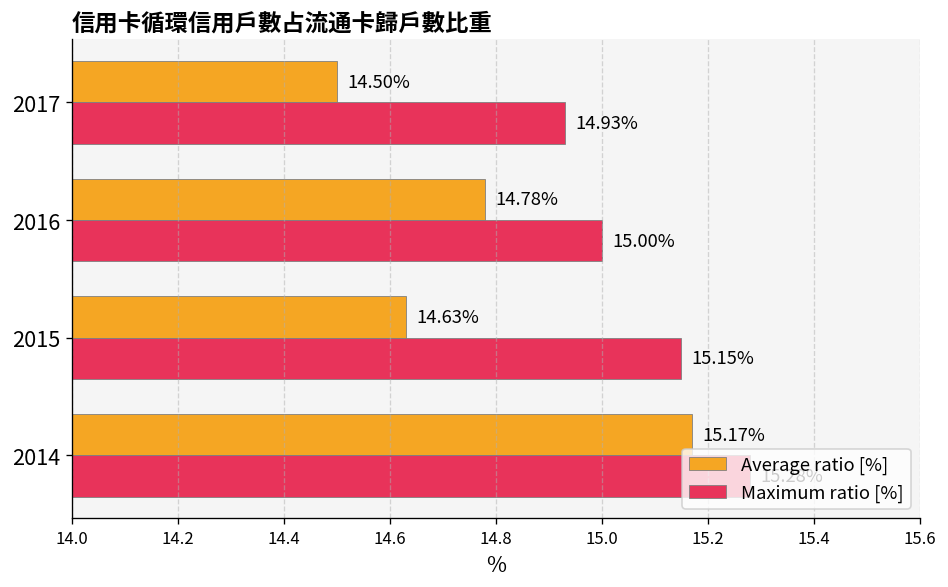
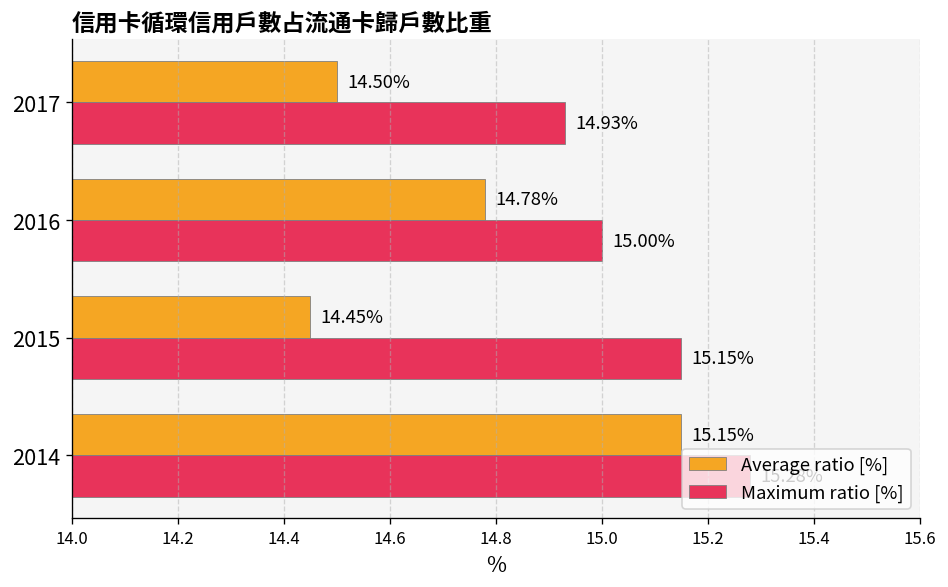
  {
    "Average ratio [%]": {
      "2017": "14.50%",
      "2016": "14.78%",
-     "2015": "14.63%",
-     "2014": "15.17%"
+     "2015": "14.45%",
+     "2014": "15.15%"
    },
    "Maximum ratio [%]": {
      "2017": "14.93%",
      "2016": "15.00%",
      "2015": "15.15%"
    }
  }
